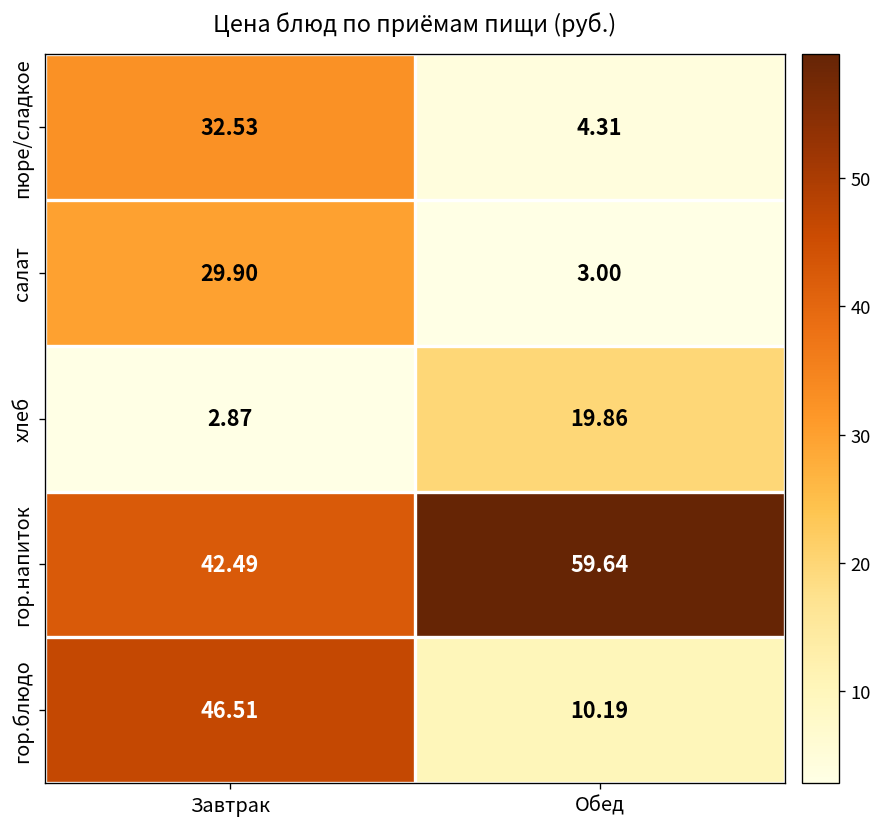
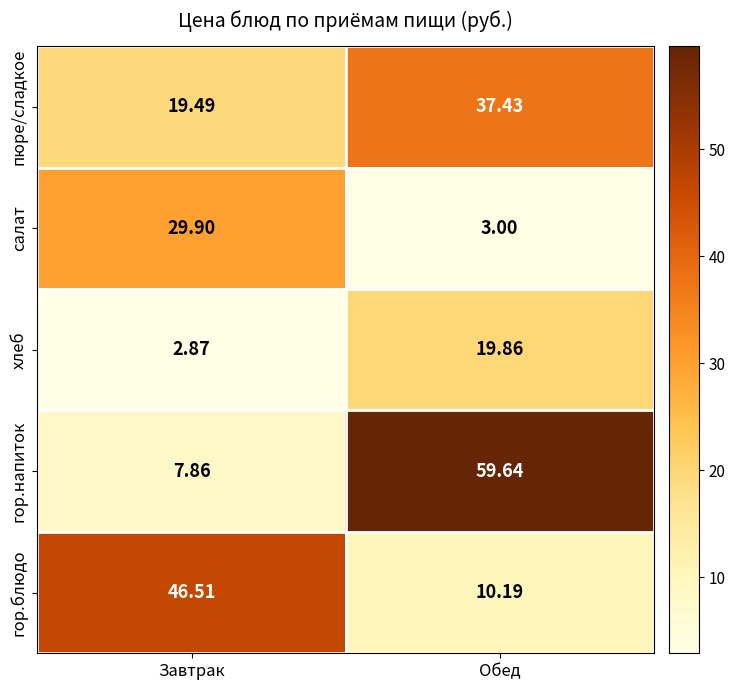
  {
    "пюре/сладкое": {
-     "Завтрак": 32.53,
-     "Обед": 4.31
+     "Завтрак": 19.49,
+     "Обед": 37.43
    },
    "салат": {
      "Завтрак": 29.90,
      "Обед": 3.00
    },
    "хлеб": {
      "Завтрак": 2.87,
      "Обед": 19.86
    },
    "гор.напиток": {
-     "Завтрак": 42.49,
+     "Завтрак": 7.86,
      "Обед": 59.64
    },
    "гор.блюдо": {
      "Завтрак": 46.51,
      "Обед": 10.19
    }
  }
